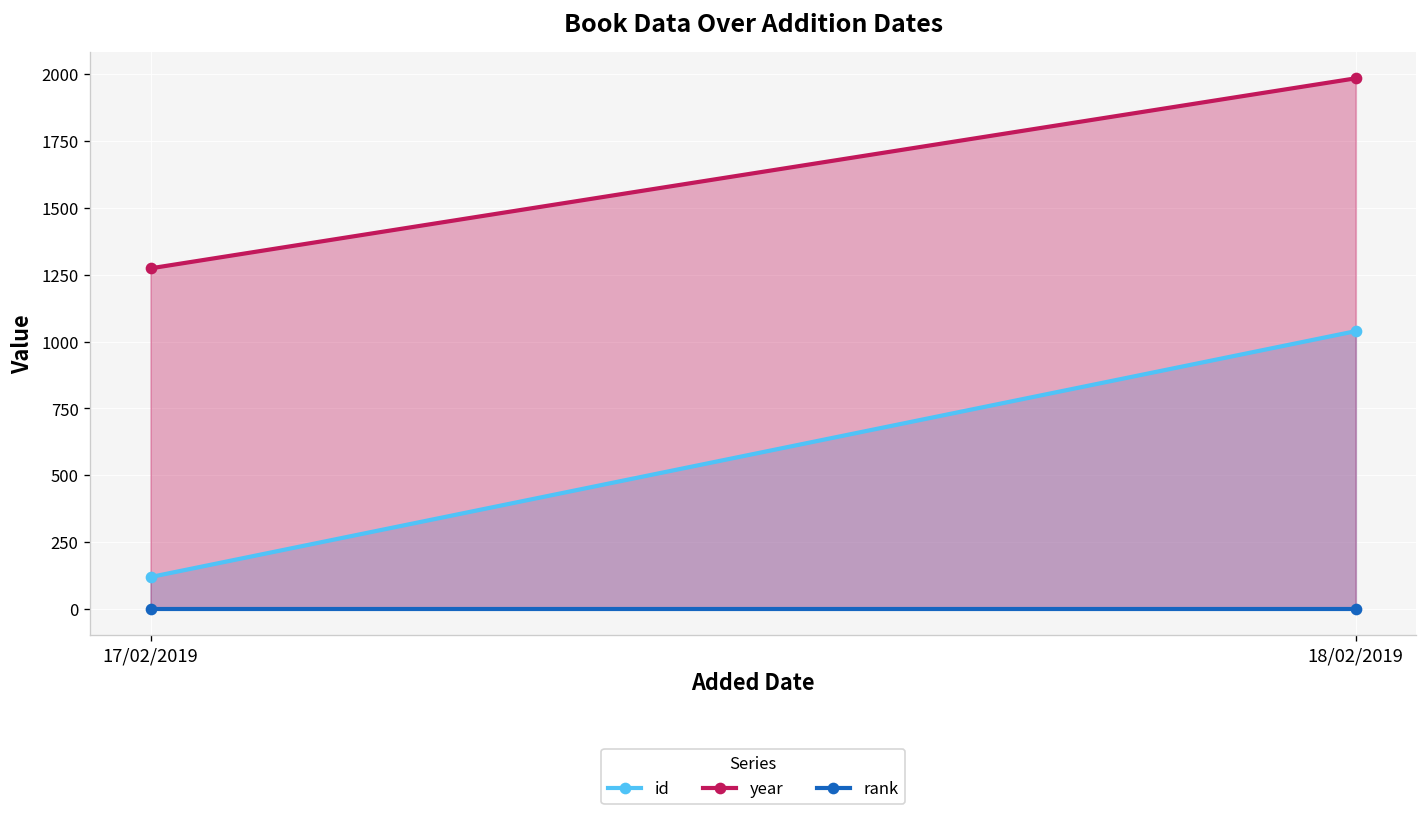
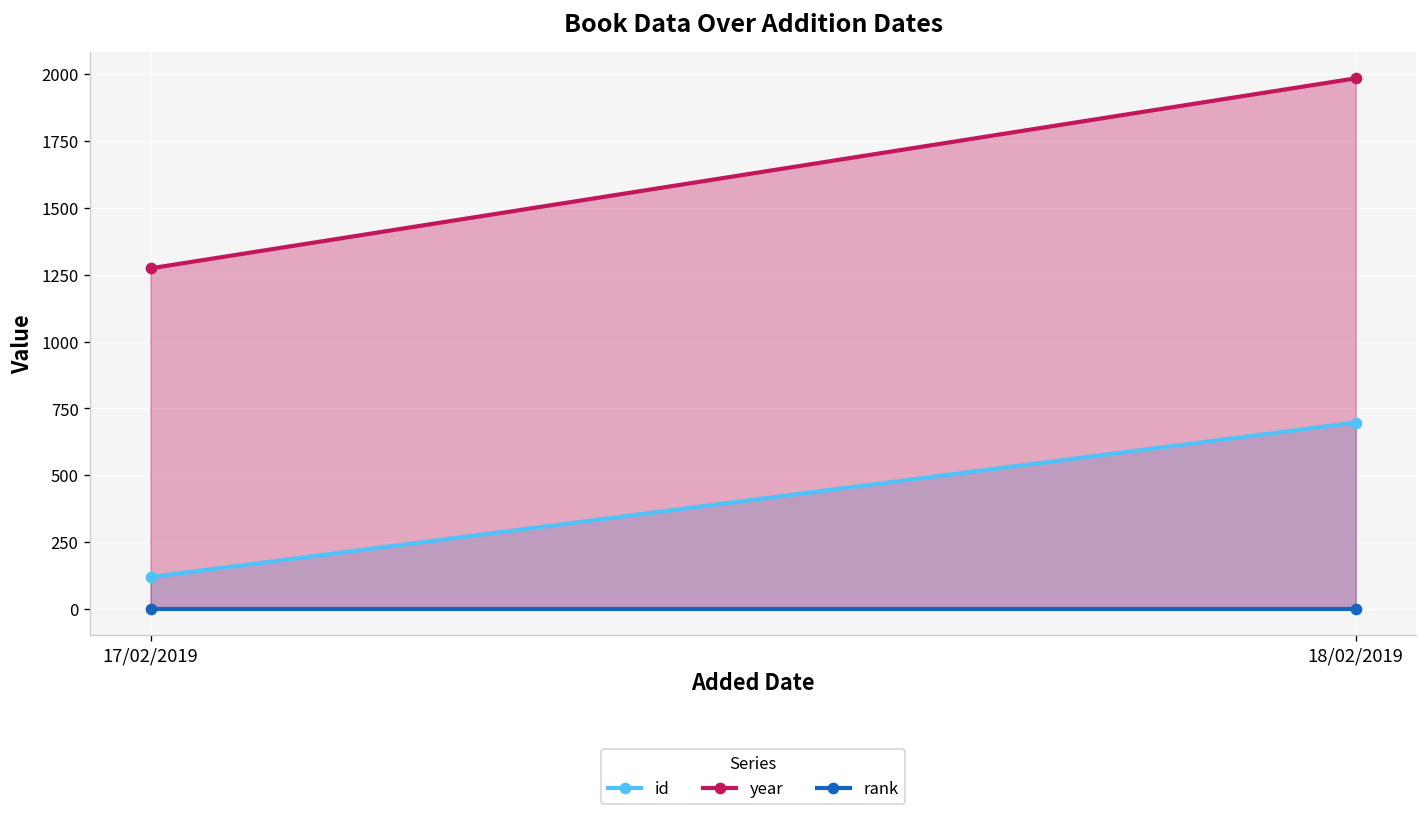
  {
    "id": {
      "17/02/2019": 120,
-     "18/02/2019": 1040
+     "18/02/2019": 700
    },
    "year": {
      "17/02/2019": 1270,
      "18/02/2019": 1990
    },
    "rank": {
      "17/02/2019": 0,
      "18/02/2019": 0
    }
  }
